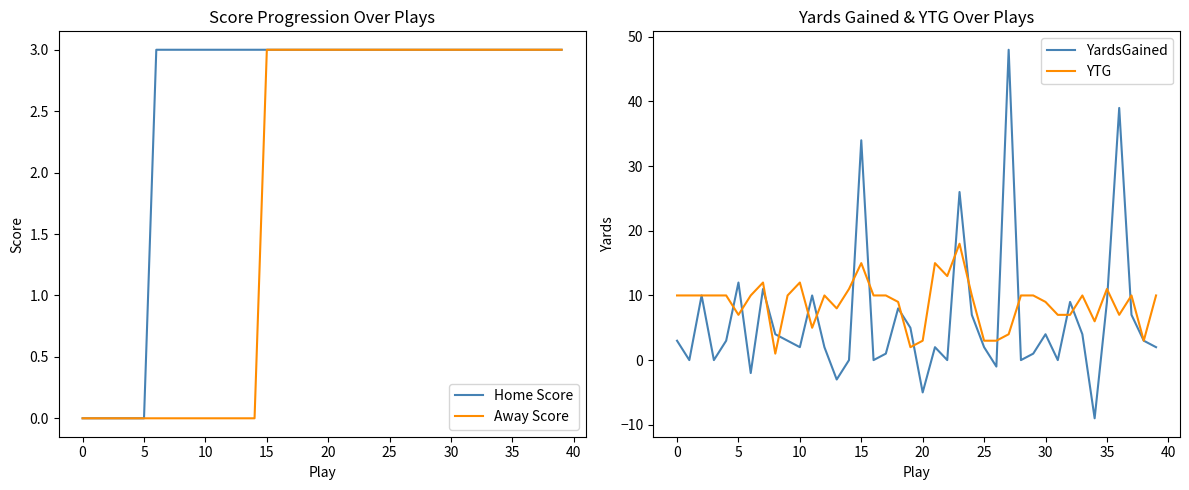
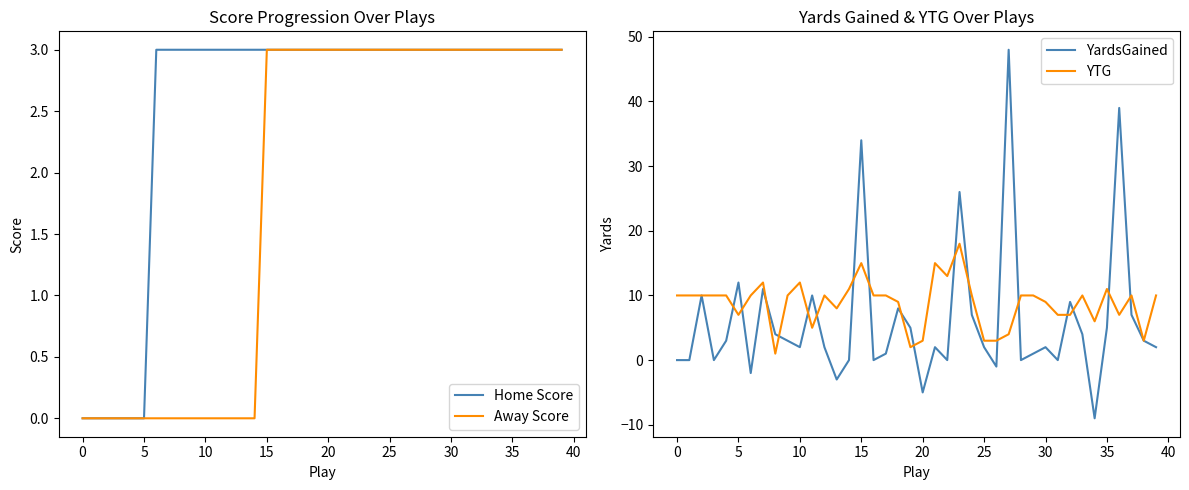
  {
    "Score Progression Over Plays": {
      "Home Score": {
        "10": 3.00
      },
      "Away Score": {
        "10": 0.00
      }
    },
    "Yards Gained & YTG Over Plays": {
      "YardsGained": {
-       "0": 3,
+       "0": 0,
        "5": 12,
        "10": 2,
        "15": 34,
        "20": -5,
        "25": 2,
-       "30": 4,
-       "35": 9
+       "30": 2,
+       "35": 5
      },
      "YTG": {
        "0": 10,
        "5": 7,
        "10": 12,
        "15": 15,
        "20": 3,
        "25": 3,
        "30": 9,
        "35": 11
      }
    }
  }
